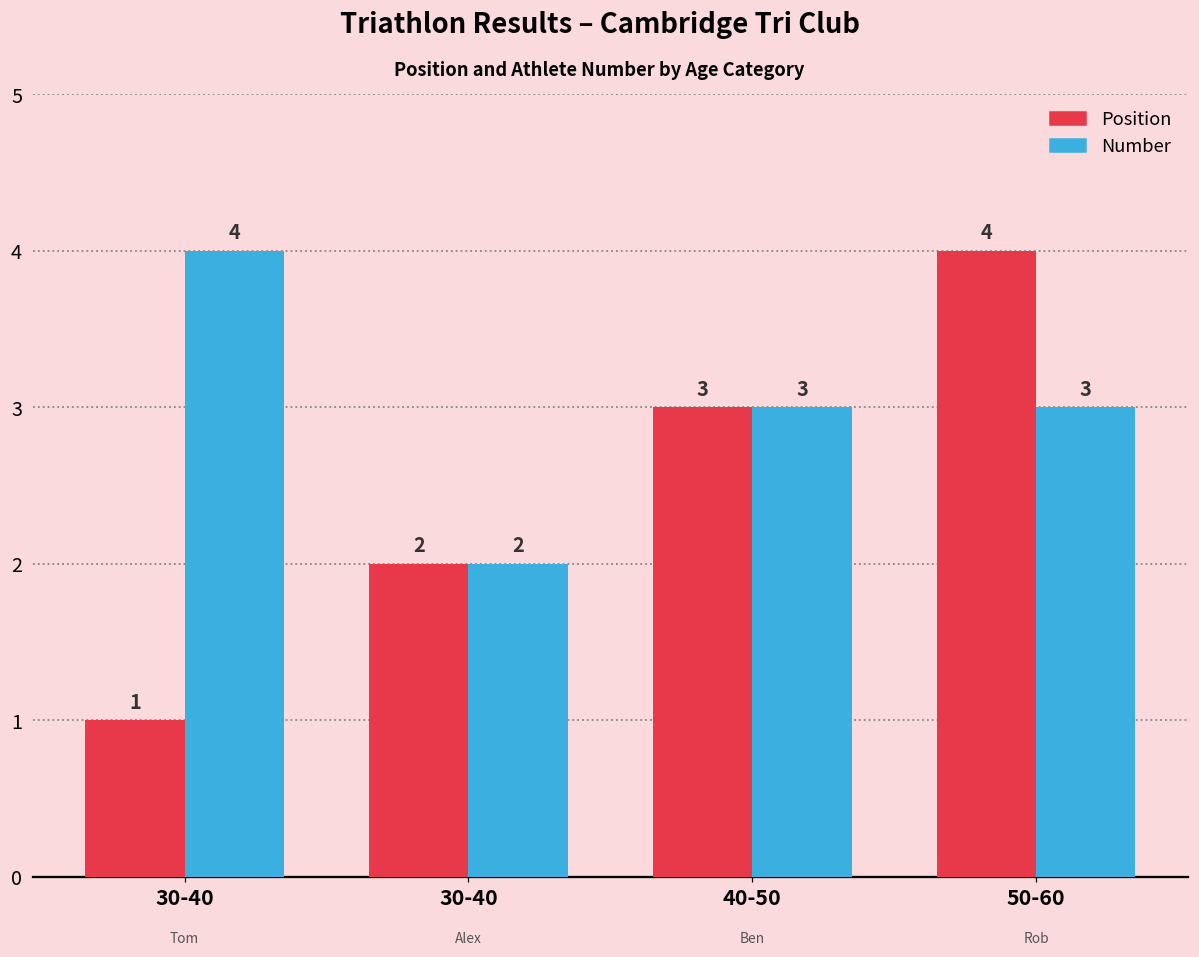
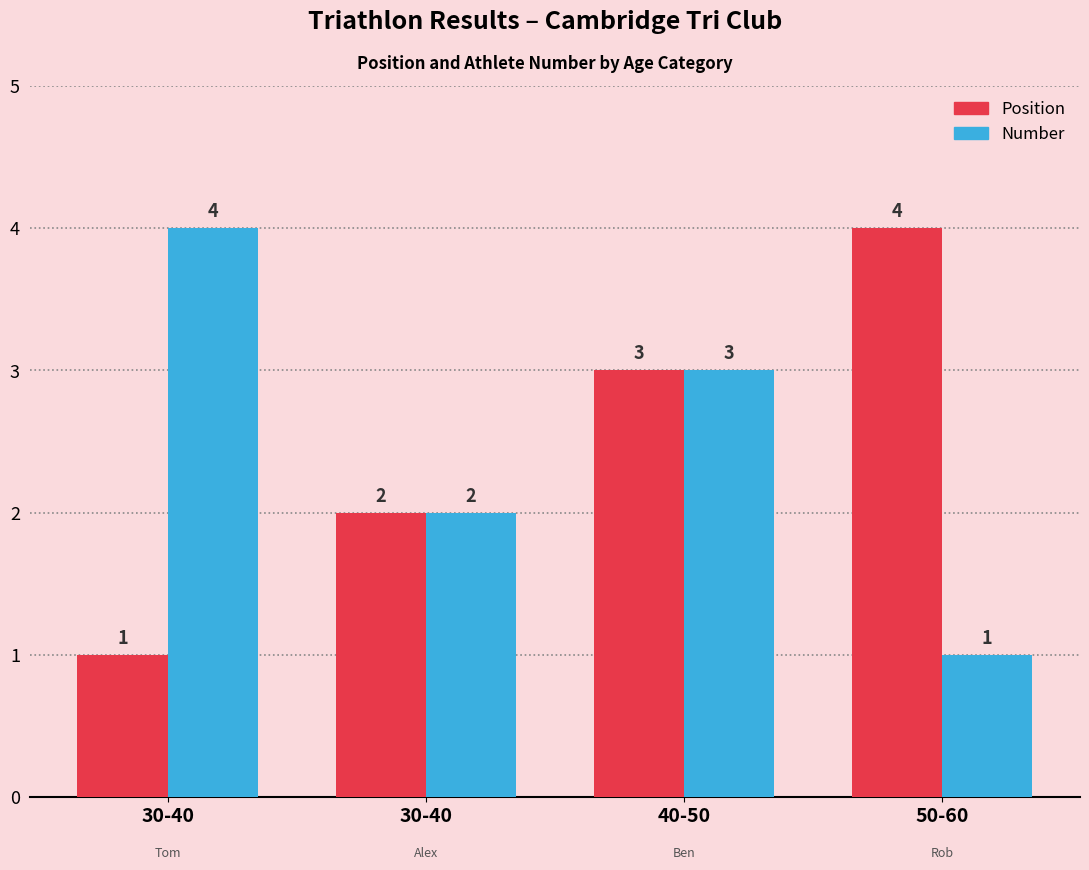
  {
    "Position": {
      "40-50": 3,
      "50-60": 4
    },
    "Number": {
      "40-50": 3,
-     "50-60": 3
+     "50-60": 1
    }
  }
